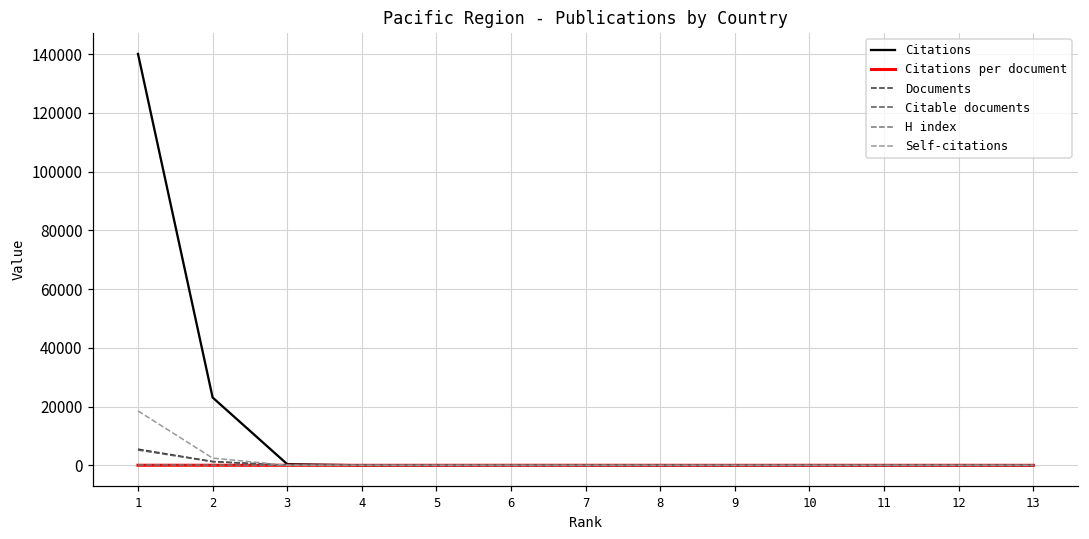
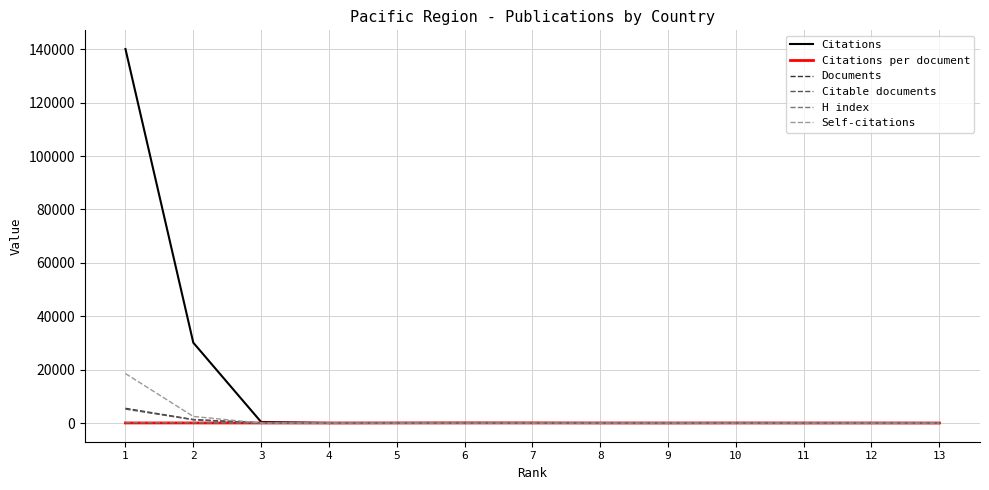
  {
    "Citations": {
      "1": 140000,
-     "2": 23000
+     "2": 30000
    }
  }
